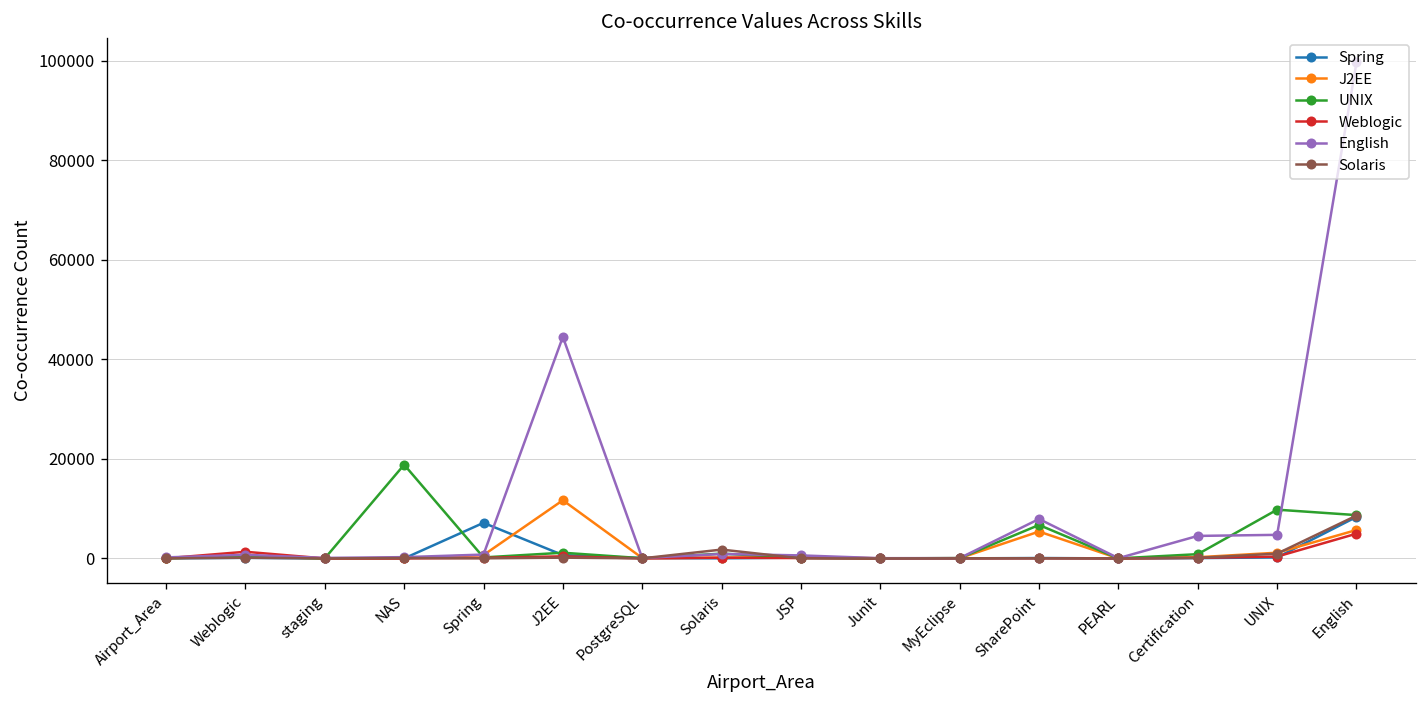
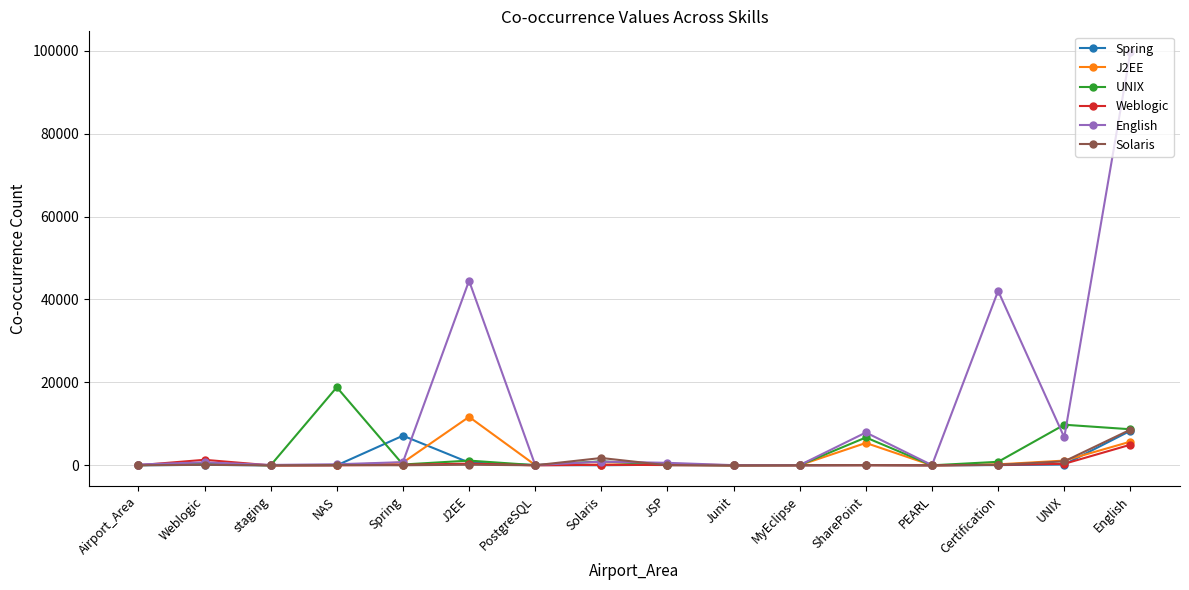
  {
    "Spring": {
      "Spring": 7000
    },
    "J2EE": {
      "J2EE": 12000,
      "SharePoint": 5000,
      "English": 6000
    },
    "UNIX": {
      "NAS": 19000,
      "SharePoint": 7000,
      "Certification": 1000,
      "UNIX": 10000
    },
    "Weblogic": {
      "English": 5000
    },
    "English": {
      "J2EE": 45000,
      "SharePoint": 8000,
-     "Certification": 5000,
-     "UNIX": 5000
+     "Certification": 42000,
+     "UNIX": 7000
    },
    "Solaris": {
      "Solaris": 2000
    }
  }
